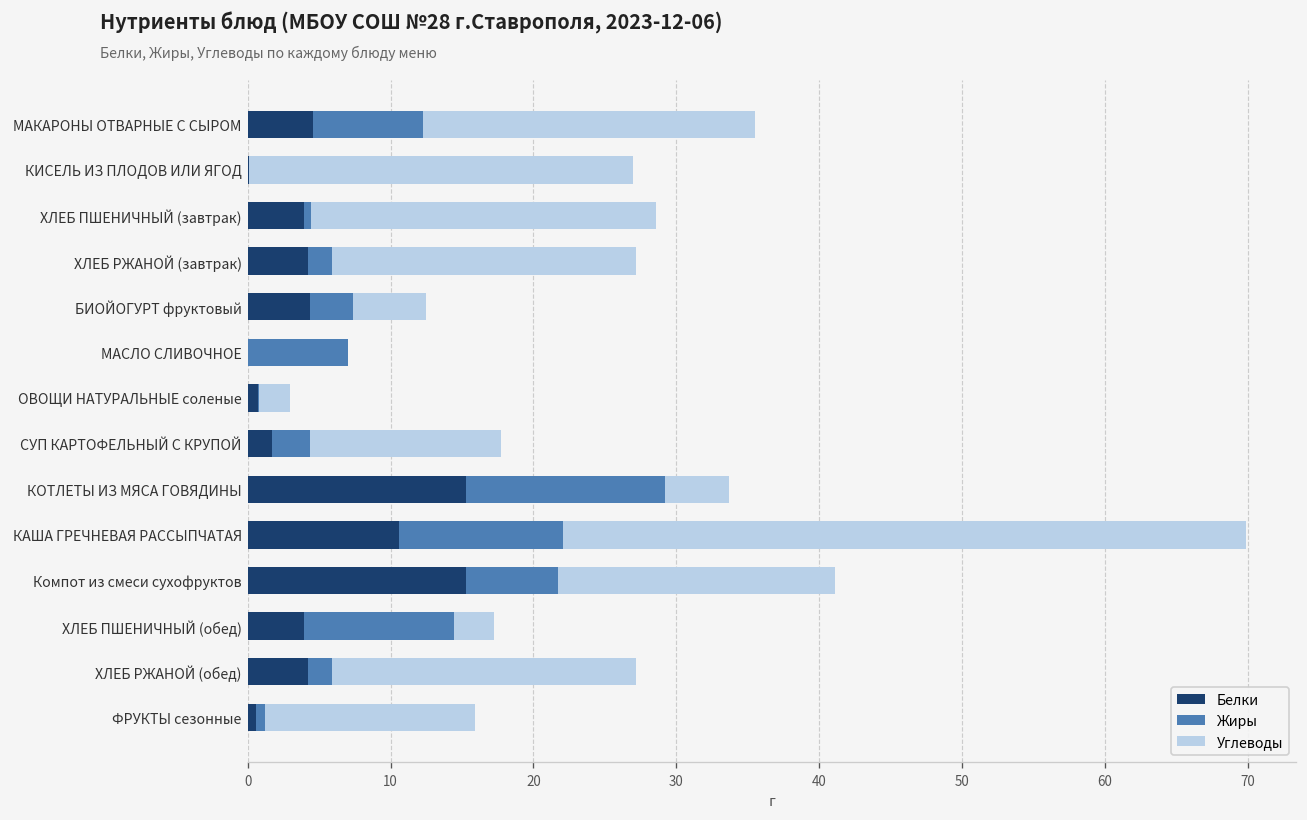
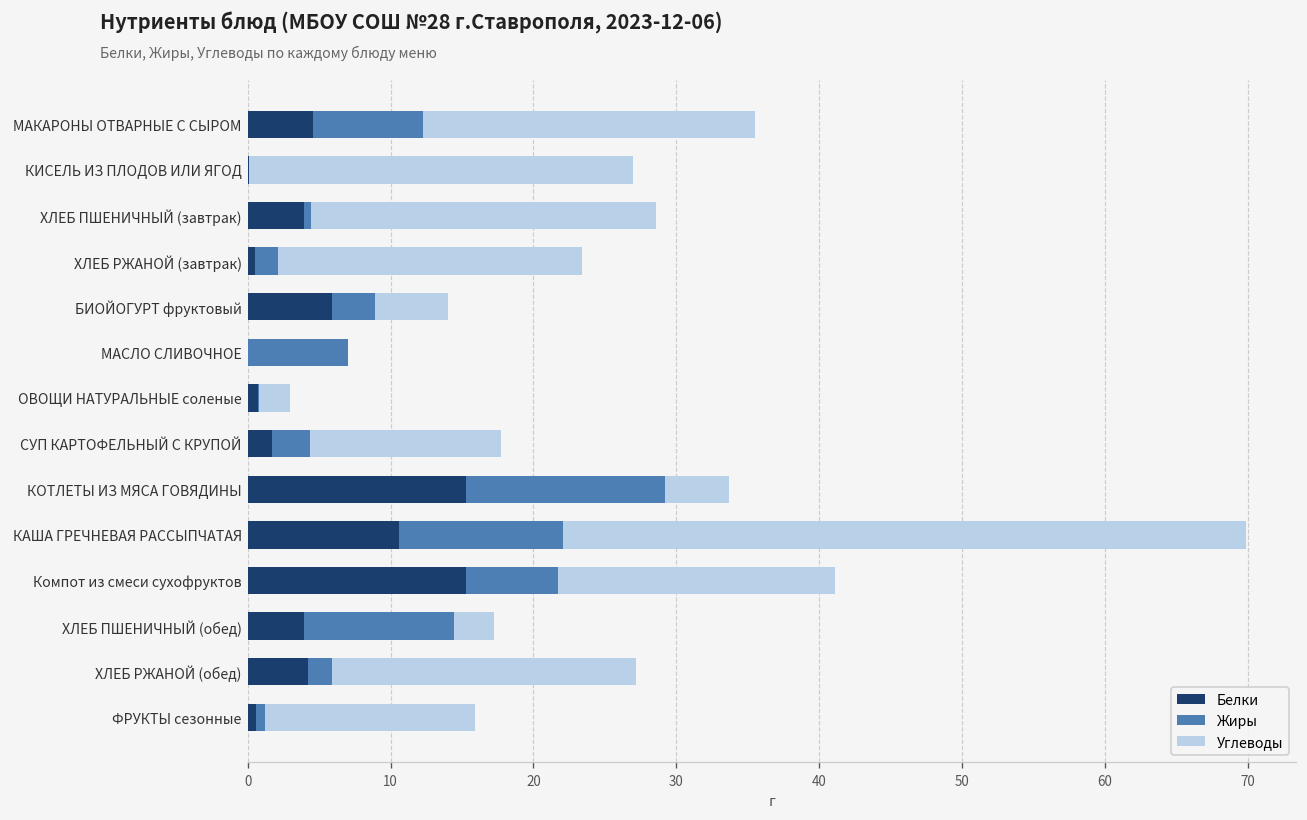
  {
    "Белки": {
      "МАКАРОНЫ ОТВАРНЫЕ С СЫРОМ": 4.6,
      "ХЛЕБ ПШЕНИЧНЫЙ (завтрак)": 4.0,
-     "ХЛЕБ РЖАНОЙ (завтрак)": 4.3,
-     "БИОЙОГУРТ фруктовый": 4.4,
+     "ХЛЕБ РЖАНОЙ (завтрак)": 0.5,
+     "БИОЙОГУРТ фруктовый": 5.9,
      "МАСЛО СЛИВОЧНОЕ": 0.0,
      "ОВОЩИ НАТУРАЛЬНЫЕ соленые": 0.7,
      "СУП КАРТОФЕЛЬНЫЙ С КРУПОЙ": 1.7,
      "КОТЛЕТЫ ИЗ МЯСА ГОВЯДИНЫ": 15.3,
      "КАША ГРЕЧНЕВАЯ РАССЫПЧАТАЯ": 10.6,
      "Компот из смеси сухофруктов": 15.3,
      "ХЛЕБ ПШЕНИЧНЫЙ (обед)": 4.0,
      "ХЛЕБ РЖАНОЙ (обед)": 4.3,
      "ФРУКТЫ сезонные": 0.6
    },
    "Жиры": {
      "МАКАРОНЫ ОТВАРНЫЕ С СЫРОМ": 7.7,
      "КИСЕЛЬ ИЗ ПЛОДОВ ИЛИ ЯГОД": 0.0,
      "ХЛЕБ ПШЕНИЧНЫЙ (завтрак)": 0.5,
      "ХЛЕБ РЖАНОЙ (завтрак)": 1.7,
      "БИОЙОГУРТ фруктовый": 3.0,
      "МАСЛО СЛИВОЧНОЕ": 7.0,
      "СУП КАРТОФЕЛЬНЫЙ С КРУПОЙ": 2.7,
      "КОТЛЕТЫ ИЗ МЯСА ГОВЯДИНЫ": 13.9,
      "КАША ГРЕЧНЕВАЯ РАССЫПЧАТАЯ": 11.5,
      "Компот из смеси сухофруктов": 6.4,
      "ХЛЕБ ПШЕНИЧНЫЙ (обед)": 10.5,
      "ХЛЕБ РЖАНОЙ (обед)": 1.7,
      "ФРУКТЫ сезонные": 0.6
    },
    "Углеводы": {
      "МАКАРОНЫ ОТВАРНЫЕ С СЫРОМ": 23.2,
      "КИСЕЛЬ ИЗ ПЛОДОВ ИЛИ ЯГОД": 26.9,
      "ХЛЕБ ПШЕНИЧНЫЙ (завтрак)": 24.2,
      "ХЛЕБ РЖАНОЙ (завтрак)": 21.2,
      "БИОЙОГУРТ фруктовый": 5.1,
      "МАСЛО СЛИВОЧНОЕ": 0.0,
      "ОВОЩИ НАТУРАЛЬНЫЕ соленые": 2.2,
      "СУП КАРТОФЕЛЬНЫЙ С КРУПОЙ": 13.3,
      "КОТЛЕТЫ ИЗ МЯСА ГОВЯДИНЫ": 4.5,
      "КАША ГРЕЧНЕВАЯ РАССЫПЧАТАЯ": 47.8,
      "Компот из смеси сухофруктов": 19.4,
      "ХЛЕБ ПШЕНИЧНЫЙ (обед)": 2.8,
      "ХЛЕБ РЖАНОЙ (обед)": 21.2,
      "ФРУКТЫ сезонные": 14.7
    }
  }
